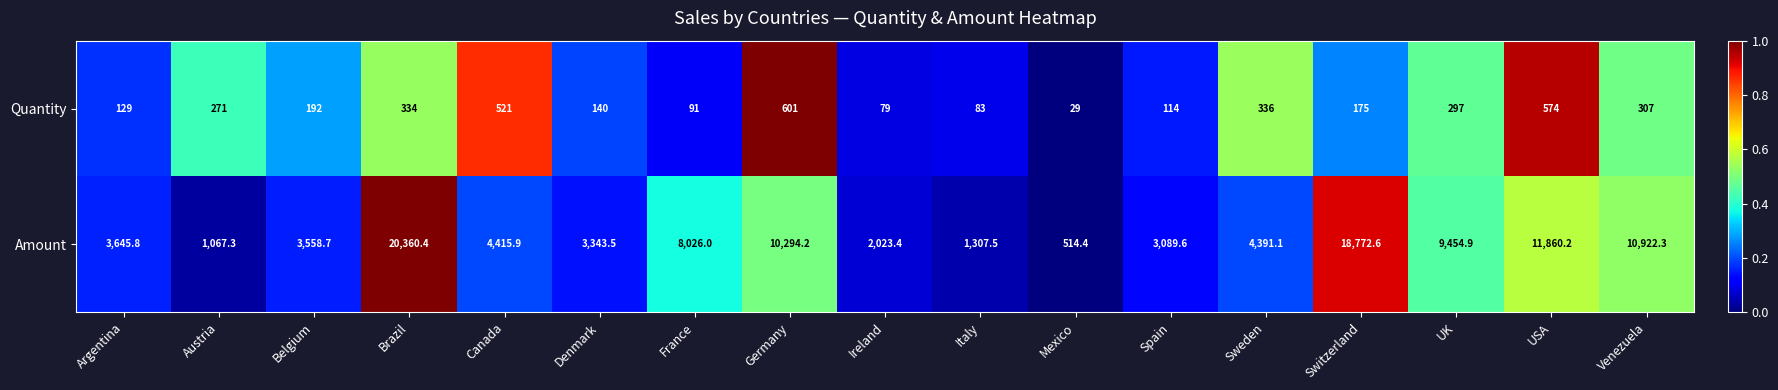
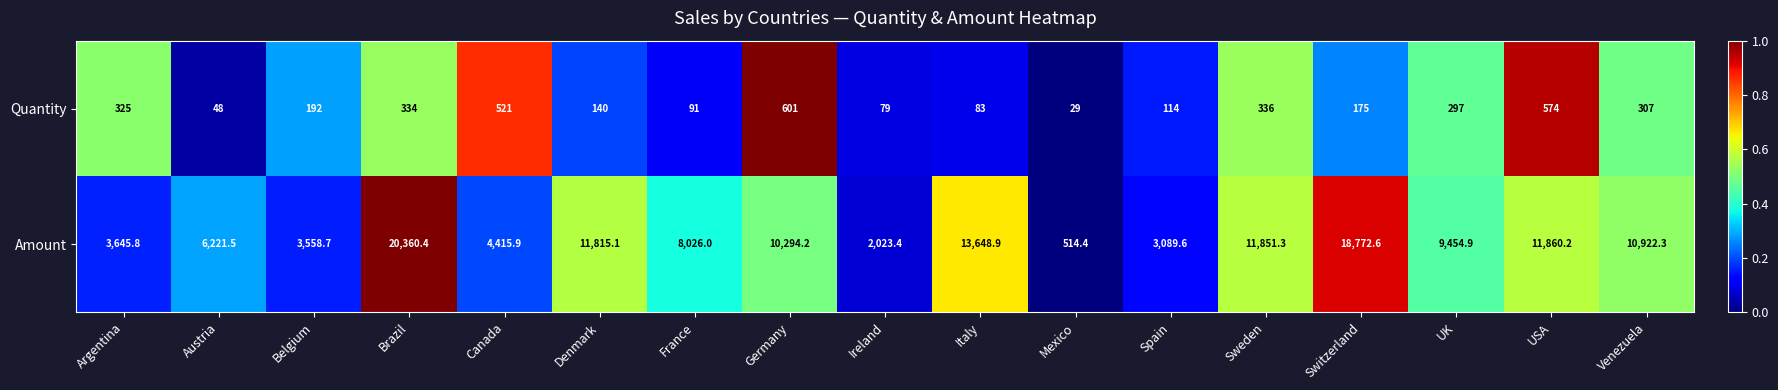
  {
    "Quantity": {
-     "Argentina": "129",
-     "Austria": "271",
+     "Argentina": "325",
+     "Austria": "48",
      "Belgium": "192",
      "Brazil": "334",
      "Canada": "521",
      "Denmark": "140",
      "France": "91",
      "Germany": "601",
      "Ireland": "79",
      "Italy": "83",
      "Mexico": "29",
      "Spain": "114",
      "Sweden": "336",
      "Switzerland": "175",
      "UK": "297",
      "USA": "574",
      "Venezuela": "307"
    },
    "Amount": {
      "Argentina": "3,645.8",
-     "Austria": "1,067.3",
+     "Austria": "6,221.5",
      "Belgium": "3,558.7",
      "Brazil": "20,360.4",
      "Canada": "4,415.9",
-     "Denmark": "3,343.5",
+     "Denmark": "11,815.1",
      "France": "8,026.0",
      "Germany": "10,294.2",
      "Ireland": "2,023.4",
-     "Italy": "1,307.5",
+     "Italy": "13,648.9",
      "Mexico": "514.4",
      "Spain": "3,089.6",
-     "Sweden": "4,391.1",
+     "Sweden": "11,851.3",
      "Switzerland": "18,772.6",
      "UK": "9,454.9",
      "USA": "11,860.2",
      "Venezuela": "10,922.3"
    }
  }
